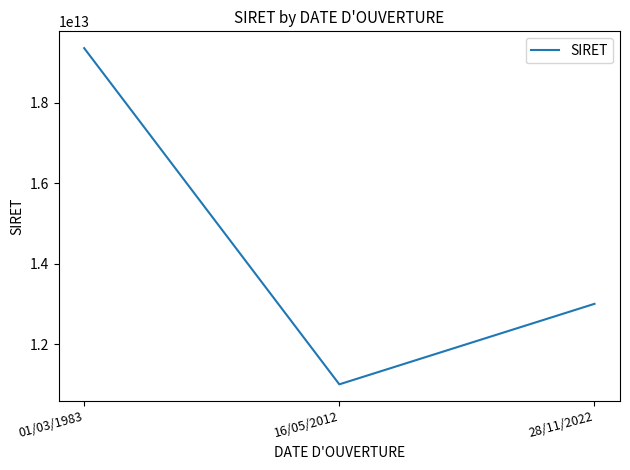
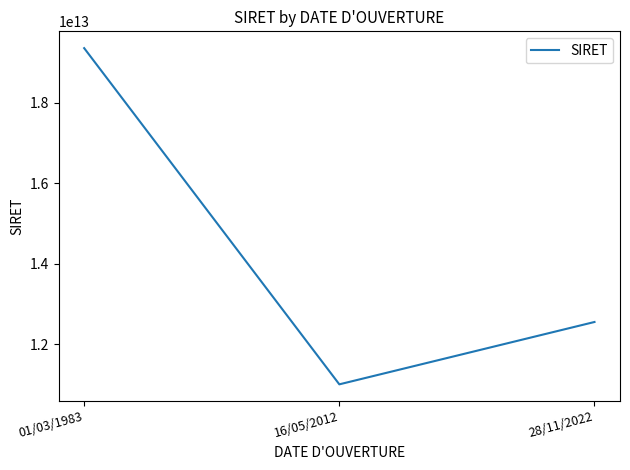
  {
    "01/03/1983": 19400000000000,
    "16/05/2012": 11000000000000,
-   "28/11/2022": 13000000000000
+   "28/11/2022": 12600000000000
  }
